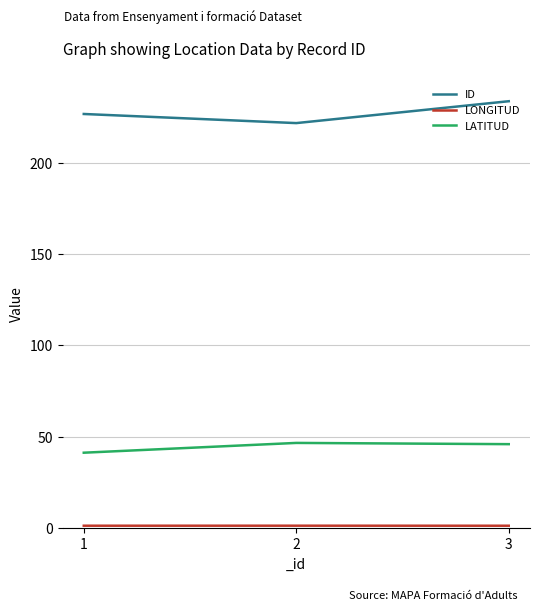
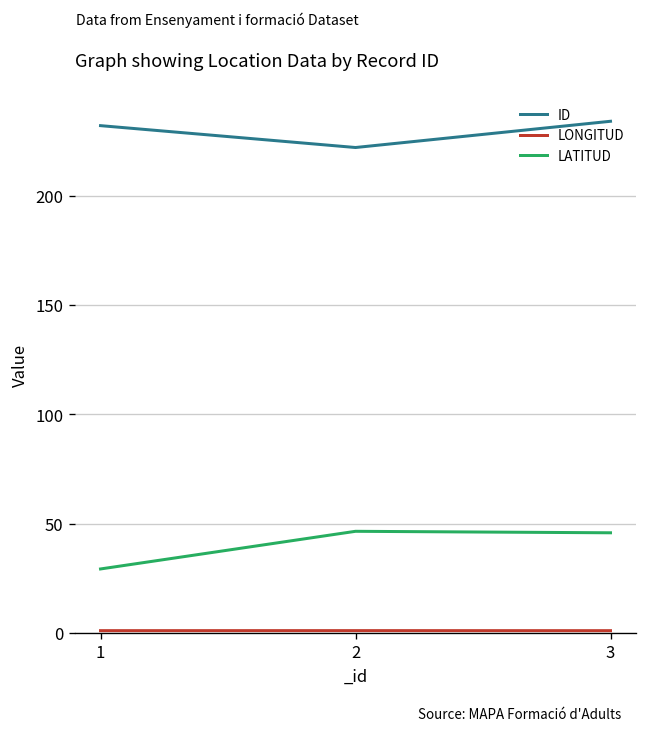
  {
    "ID": {
-     "1": 227,
+     "1": 232,
      "2": 222,
      "3": 234
    },
    "LONGITUD": {
      "1": 1,
      "2": 1,
      "3": 1
    },
    "LATITUD": {
-     "1": 41,
+     "1": 29,
      "2": 47,
      "3": 46
    }
  }
